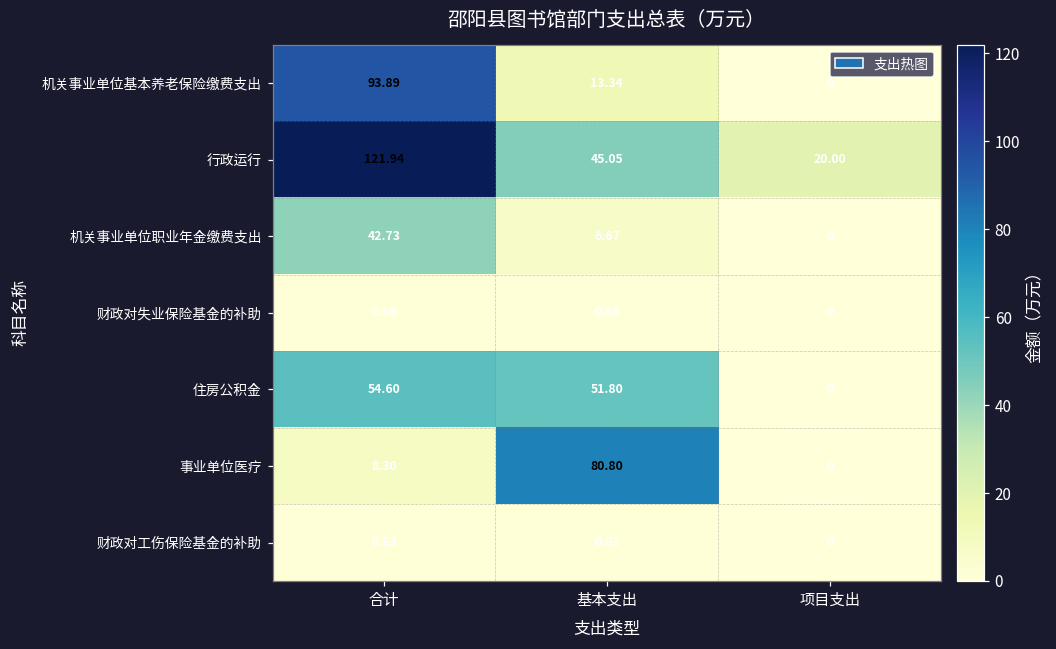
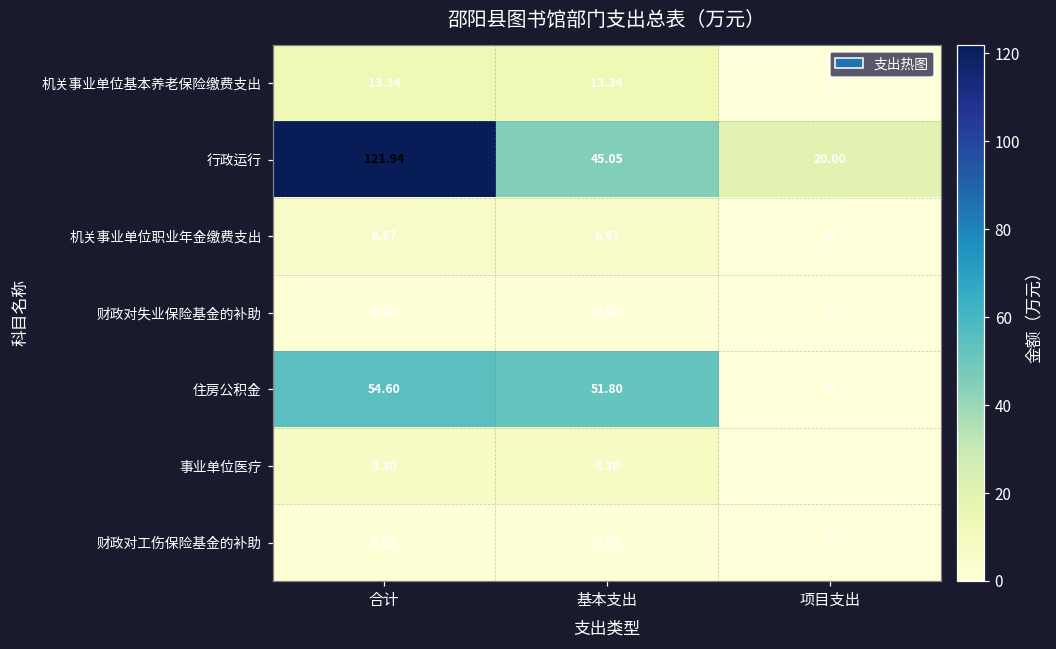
  {
    "机关事业单位基本养老保险缴费支出": {
-     "合计": 93.89,
+     "合计": 13.34,
      "基本支出": 13.34
    },
    "行政运行": {
      "合计": 121.94,
      "基本支出": 45.05,
      "项目支出": 20.00
    },
    "机关事业单位职业年金缴费支出": {
-     "合计": 42.73,
+     "合计": 6.67,
      "基本支出": 6.67
    },
    "住房公积金": {
      "合计": 54.60,
      "基本支出": 51.80
    },
    "事业单位医疗": {
      "合计": 8.30,
-     "基本支出": 80.80
+     "基本支出": 8.30
    }
  }
